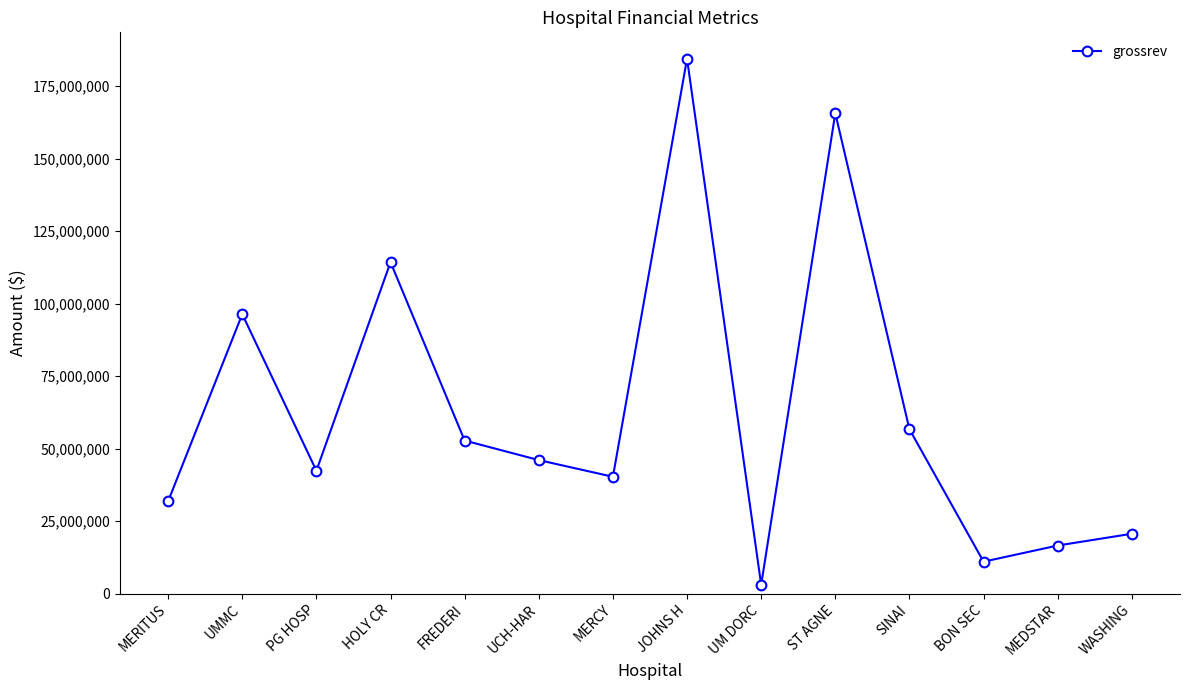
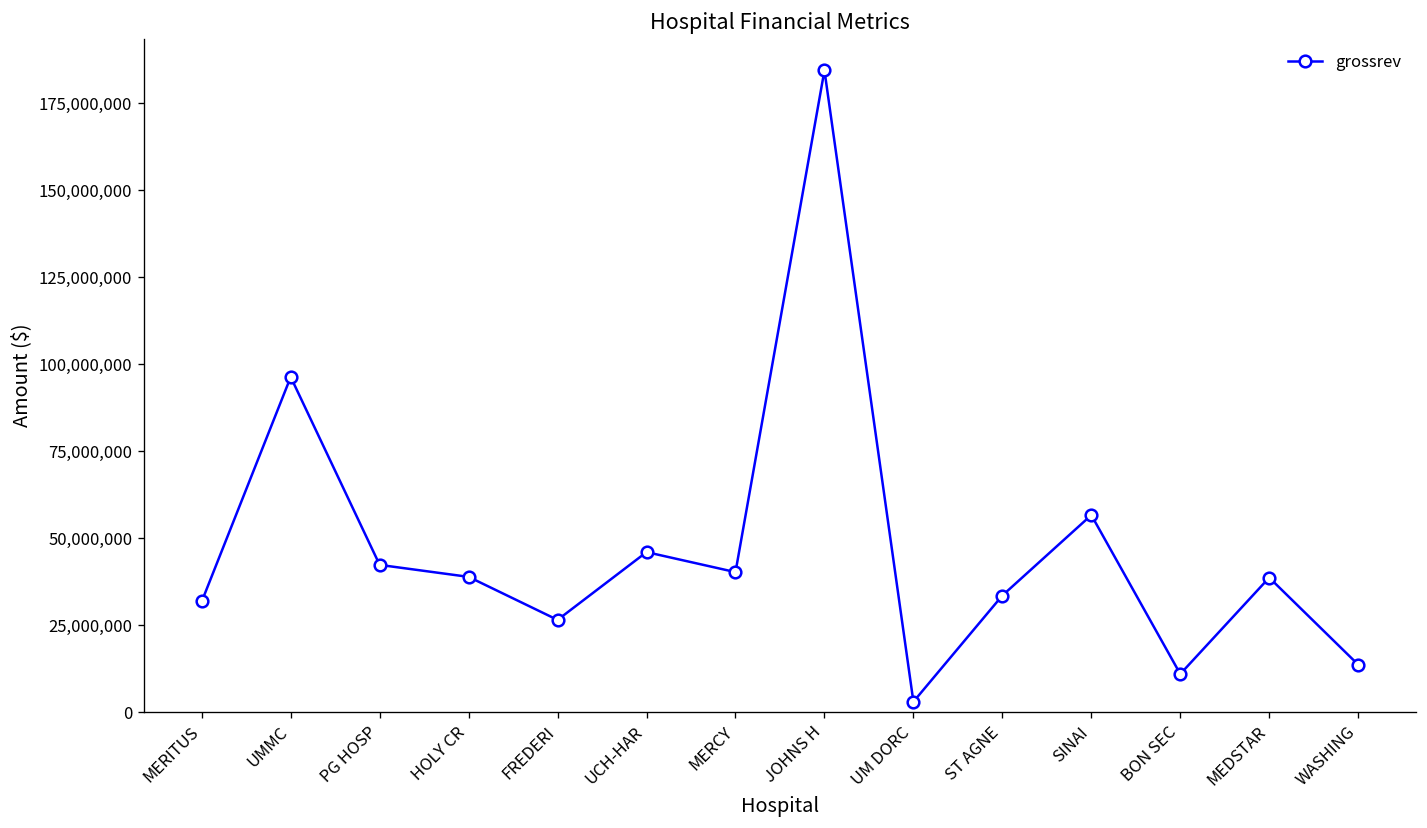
  {
    "MERITUS": "32,000,000",
    "UMMC": "96,000,000",
    "PG HOSP": "42,000,000",
-   "HOLY CR": "114,000,000",
-   "FREDERI": "53,000,000",
+   "HOLY CR": "39,000,000",
+   "FREDERI": "27,000,000",
    "UCH-HAR": "46,000,000",
    "MERCY": "40,000,000",
    "JOHNS H": "184,000,000",
    "UM DORC": "3,000,000",
-   "ST AGNE": "166,000,000",
+   "ST AGNE": "34,000,000",
    "SINAI": "57,000,000",
    "BON SEC": "11,000,000",
-   "MEDSTAR": "17,000,000",
-   "WASHING": "21,000,000"
+   "MEDSTAR": "39,000,000",
+   "WASHING": "14,000,000"
  }
